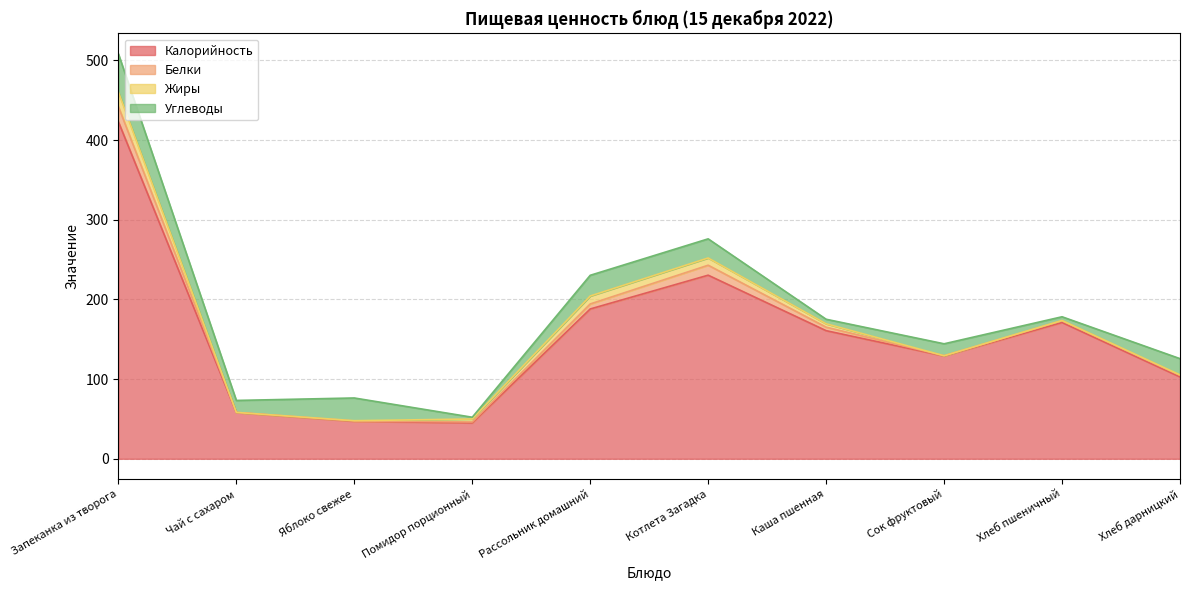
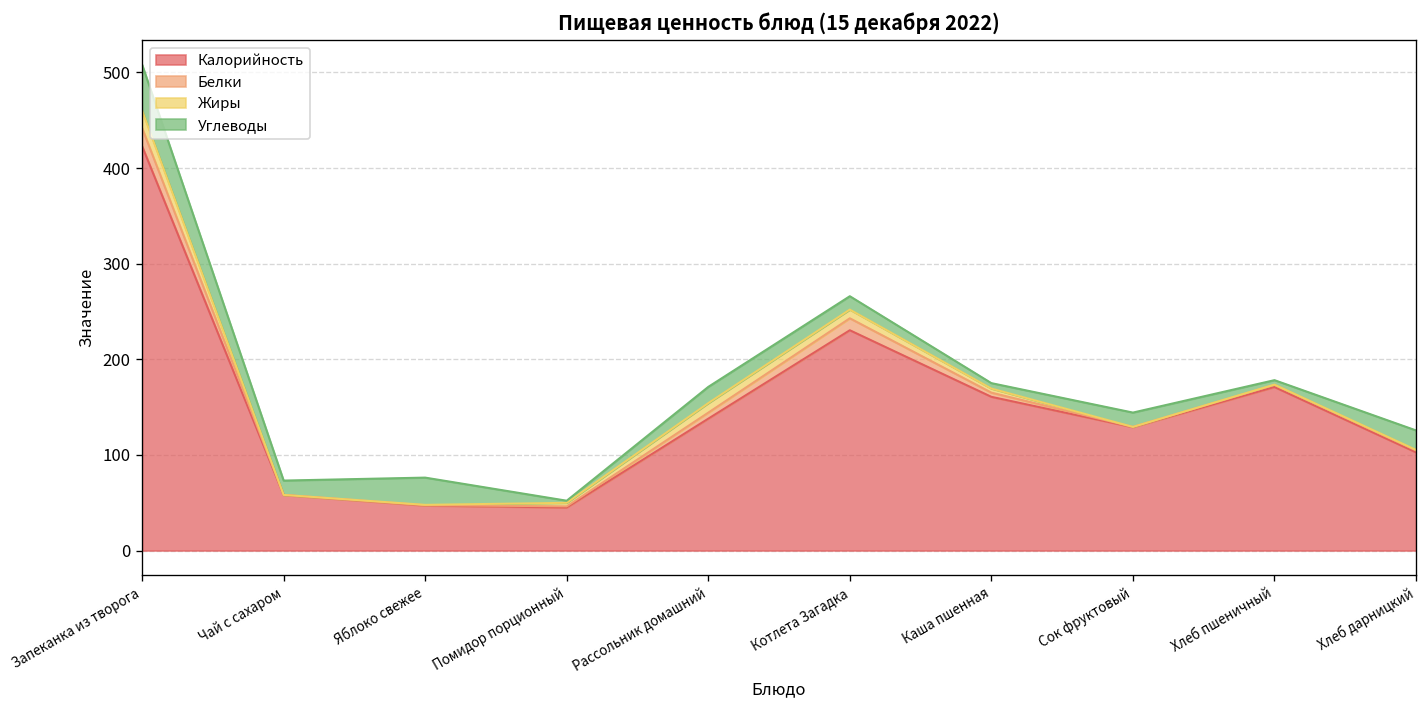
  {
    "Калорийность": {
      "Запеканка из творога": 420,
-     "Рассольник домашний": 190,
+     "Рассольник домашний": 140,
      "Котлета Загадка": 230,
      "Каша пшенная": 160
    },
    "Углеводы": {
      "Запеканка из творога": 50,
      "Чай с сахаром": 20,
      "Яблоко свежее": 30,
-     "Рассольник домашний": 30,
-     "Котлета Загадка": 20,
+     "Рассольник домашний": 20,
+     "Котлета Загадка": 10,
      "Каша пшенная": 10,
      "Сок фруктовый": 20,
      "Хлеб пшеничный": 0,
      "Хлеб дарницкий": 20
    }
  }
